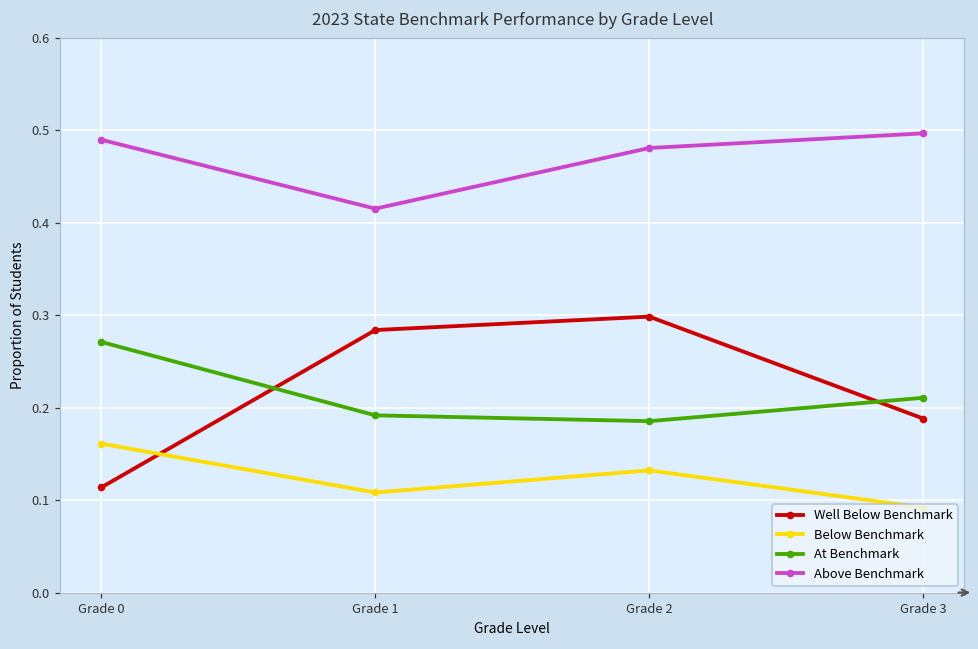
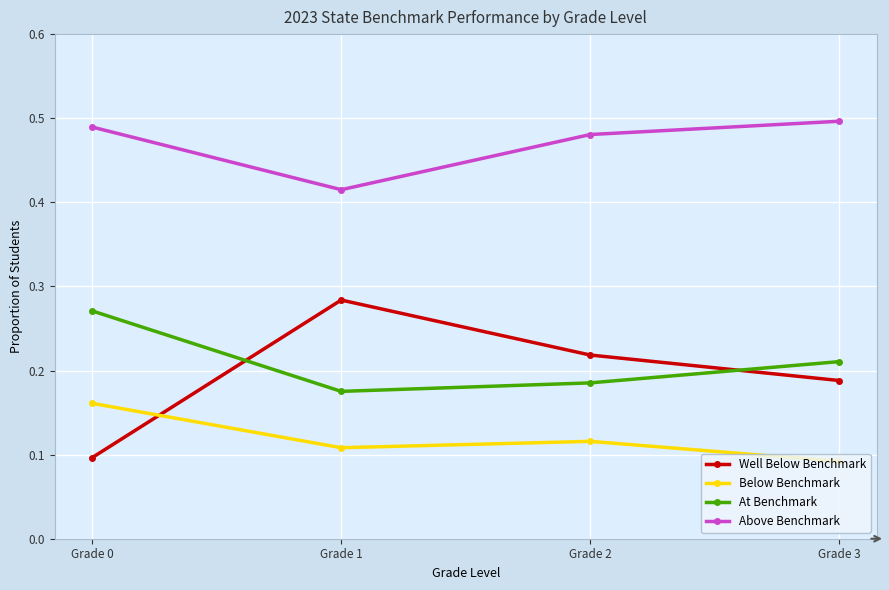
  {
    "Well Below Benchmark": {
-     "Grade 0": 0.11,
+     "Grade 0": 0.10,
      "Grade 1": 0.28,
-     "Grade 2": 0.30,
+     "Grade 2": 0.22,
      "Grade 3": 0.19
    },
    "Below Benchmark": {
      "Grade 0": 0.16,
      "Grade 1": 0.11,
-     "Grade 2": 0.13
+     "Grade 2": 0.12
    },
    "At Benchmark": {
      "Grade 0": 0.27,
-     "Grade 1": 0.19,
+     "Grade 1": 0.18,
      "Grade 2": 0.19,
      "Grade 3": 0.21
    },
    "Above Benchmark": {
      "Grade 0": 0.49,
      "Grade 1": 0.42,
      "Grade 2": 0.48,
      "Grade 3": 0.50
    }
  }
